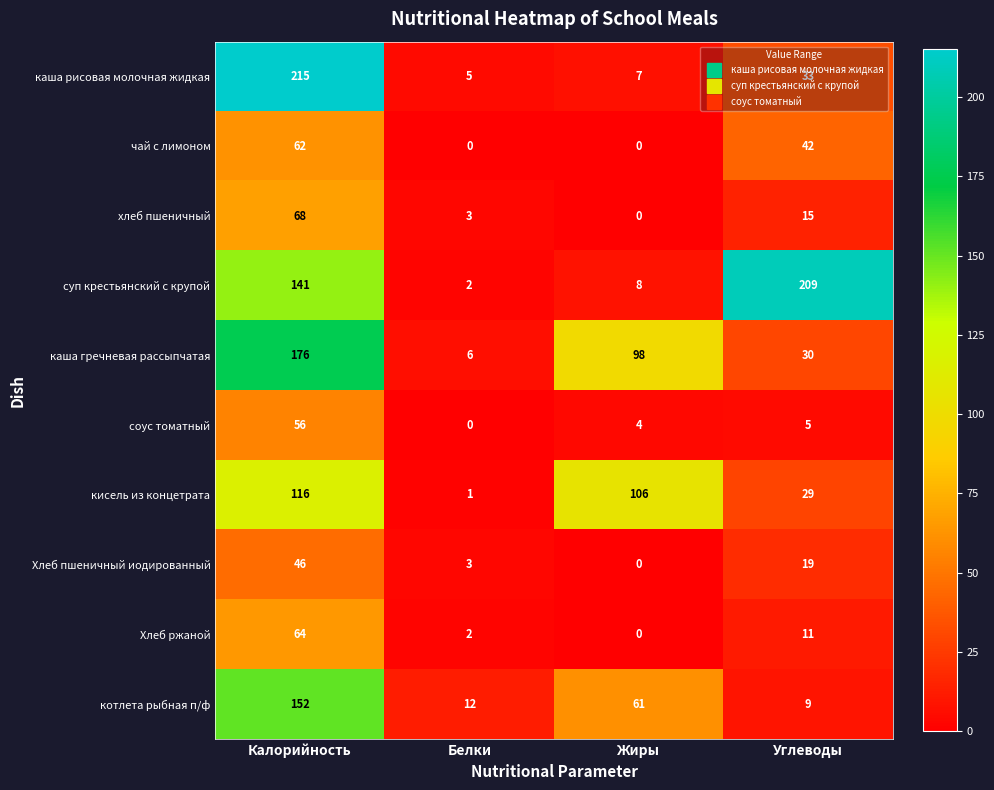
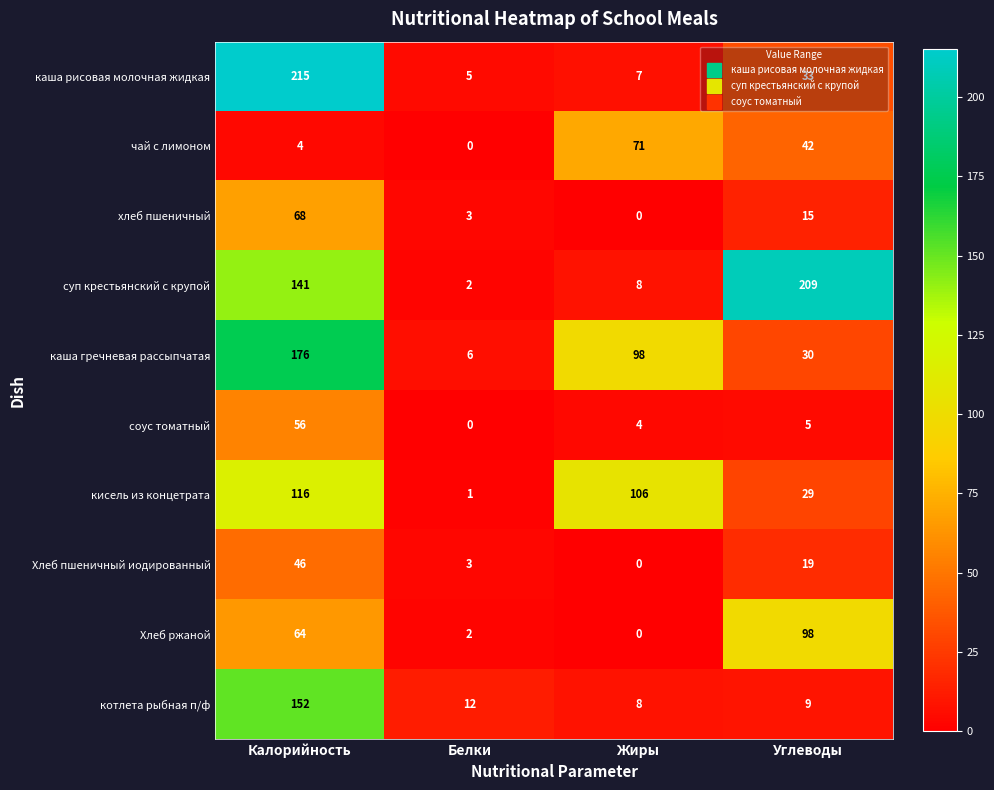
  {
    "каша рисовая молочная жидкая": {
      "Калорийность": 215,
      "Белки": 5,
      "Жиры": 7
    },
    "чай с лимоном": {
-     "Калорийность": 62,
+     "Калорийность": 4,
      "Белки": 0,
-     "Жиры": 0,
+     "Жиры": 71,
      "Углеводы": 42
    },
    "хлеб пшеничный": {
      "Калорийность": 68,
      "Белки": 3,
      "Жиры": 0,
      "Углеводы": 15
    },
    "суп крестьянский с крупой": {
      "Калорийность": 141,
      "Белки": 2,
      "Жиры": 8,
      "Углеводы": 209
    },
    "каша гречневая рассыпчатая": {
      "Калорийность": 176,
      "Белки": 6,
      "Жиры": 98,
      "Углеводы": 30
    },
    "соус томатный": {
      "Калорийность": 56,
      "Белки": 0,
      "Жиры": 4,
      "Углеводы": 5
    },
    "кисель из концетрата": {
      "Калорийность": 116,
      "Белки": 1,
      "Жиры": 106,
      "Углеводы": 29
    },
    "Хлеб пшеничный иодированный": {
      "Калорийность": 46,
      "Белки": 3,
      "Жиры": 0,
      "Углеводы": 19
    },
    "Хлеб ржаной": {
      "Калорийность": 64,
      "Белки": 2,
      "Жиры": 0,
-     "Углеводы": 11
+     "Углеводы": 98
    },
    "котлета рыбная п/ф": {
      "Калорийность": 152,
      "Белки": 12,
-     "Жиры": 61,
+     "Жиры": 8,
      "Углеводы": 9
    }
  }
